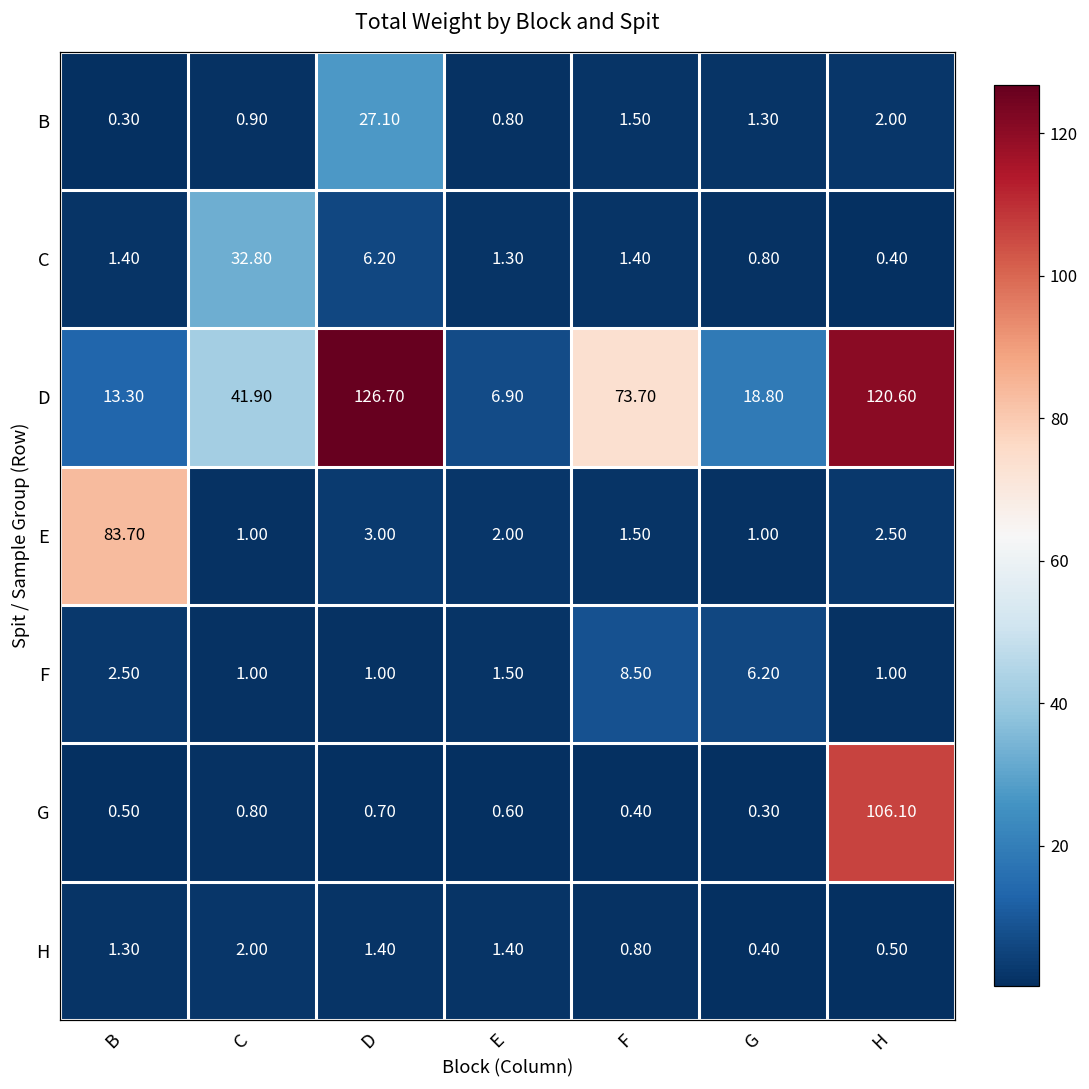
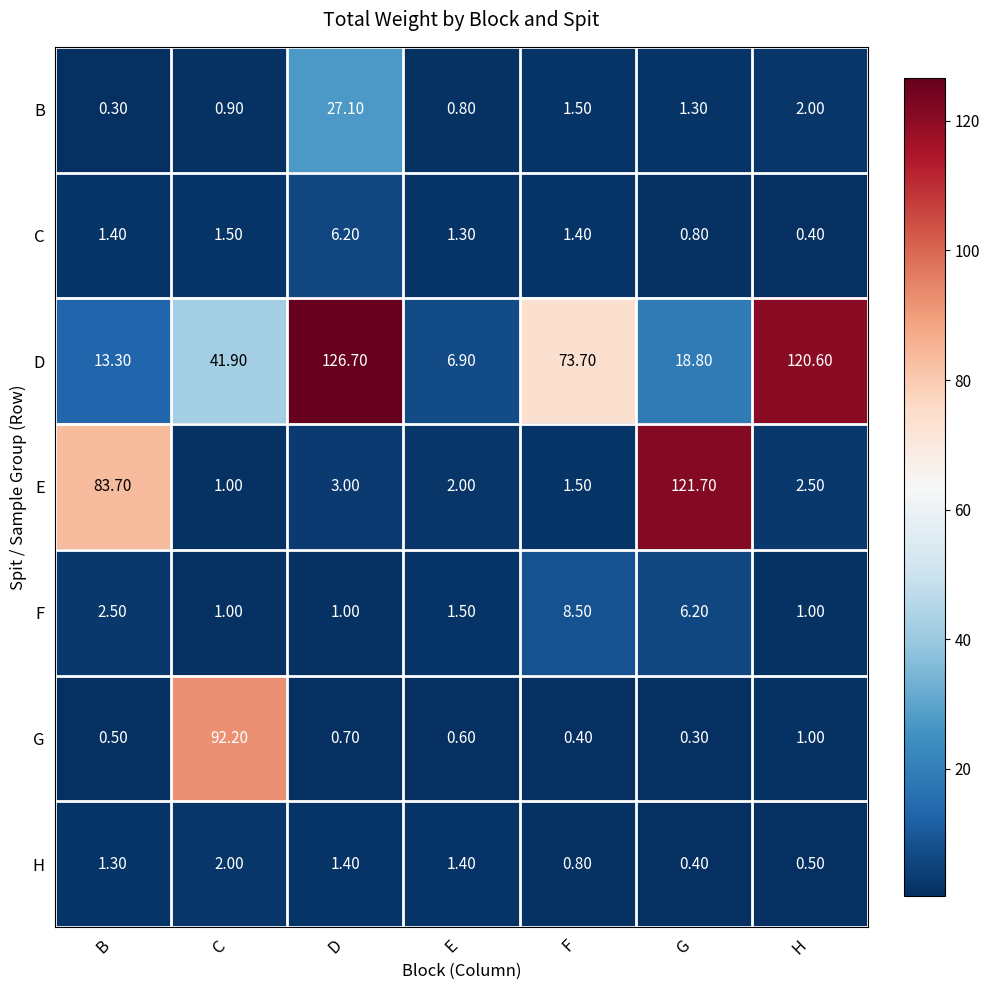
  {
    "B": {
      "B": 0.30,
      "C": 0.90,
      "D": 27.10,
      "E": 0.80,
      "F": 1.50,
      "G": 1.30,
      "H": 2.00
    },
    "C": {
      "B": 1.40,
-     "C": 32.80,
+     "C": 1.50,
      "D": 6.20,
      "E": 1.30,
      "F": 1.40,
      "G": 0.80,
      "H": 0.40
    },
    "D": {
      "B": 13.30,
      "C": 41.90,
      "D": 126.70,
      "E": 6.90,
      "F": 73.70,
      "G": 18.80,
      "H": 120.60
    },
    "E": {
      "B": 83.70,
      "C": 1.00,
      "D": 3.00,
      "E": 2.00,
      "F": 1.50,
-     "G": 1.00,
+     "G": 121.70,
      "H": 2.50
    },
    "F": {
      "B": 2.50,
      "C": 1.00,
      "D": 1.00,
      "E": 1.50,
      "F": 8.50,
      "G": 6.20,
      "H": 1.00
    },
    "G": {
      "B": 0.50,
-     "C": 0.80,
+     "C": 92.20,
      "D": 0.70,
      "E": 0.60,
      "F": 0.40,
      "G": 0.30,
-     "H": 106.10
+     "H": 1.00
    },
    "H": {
      "B": 1.30,
      "C": 2.00,
      "D": 1.40,
      "E": 1.40,
      "F": 0.80,
      "G": 0.40,
      "H": 0.50
    }
  }
